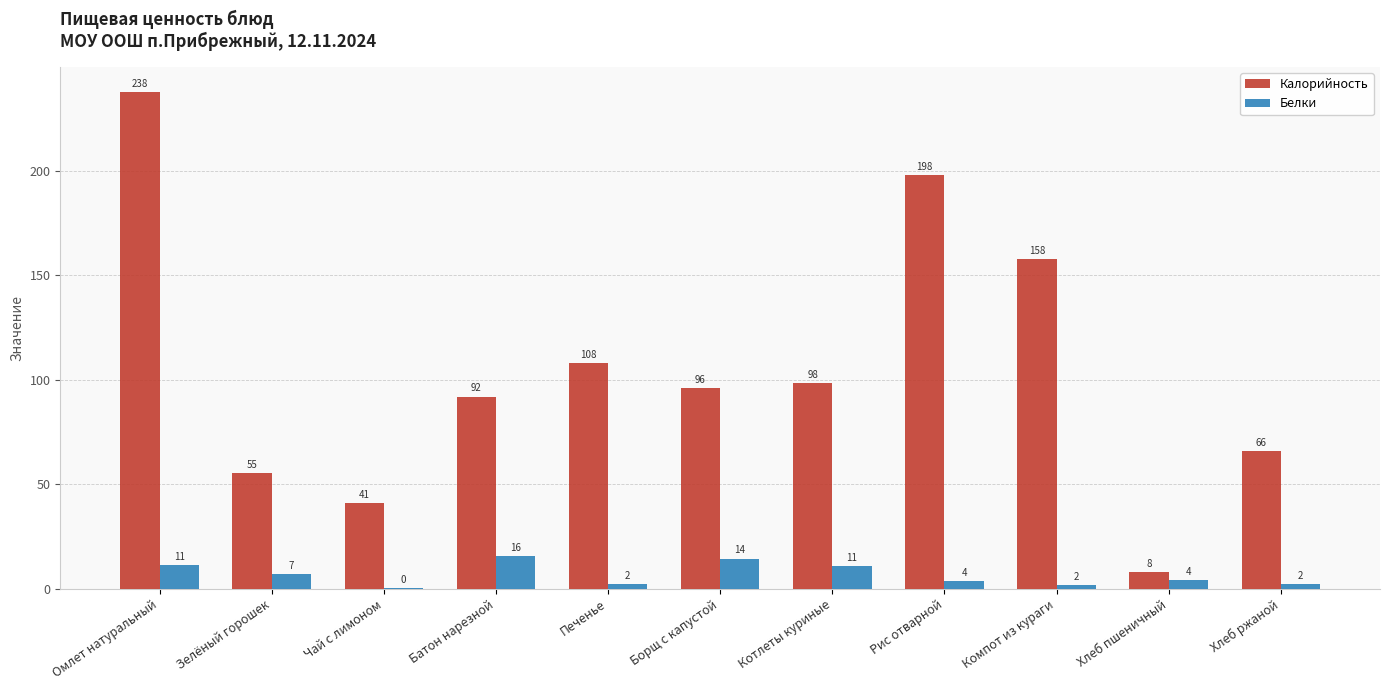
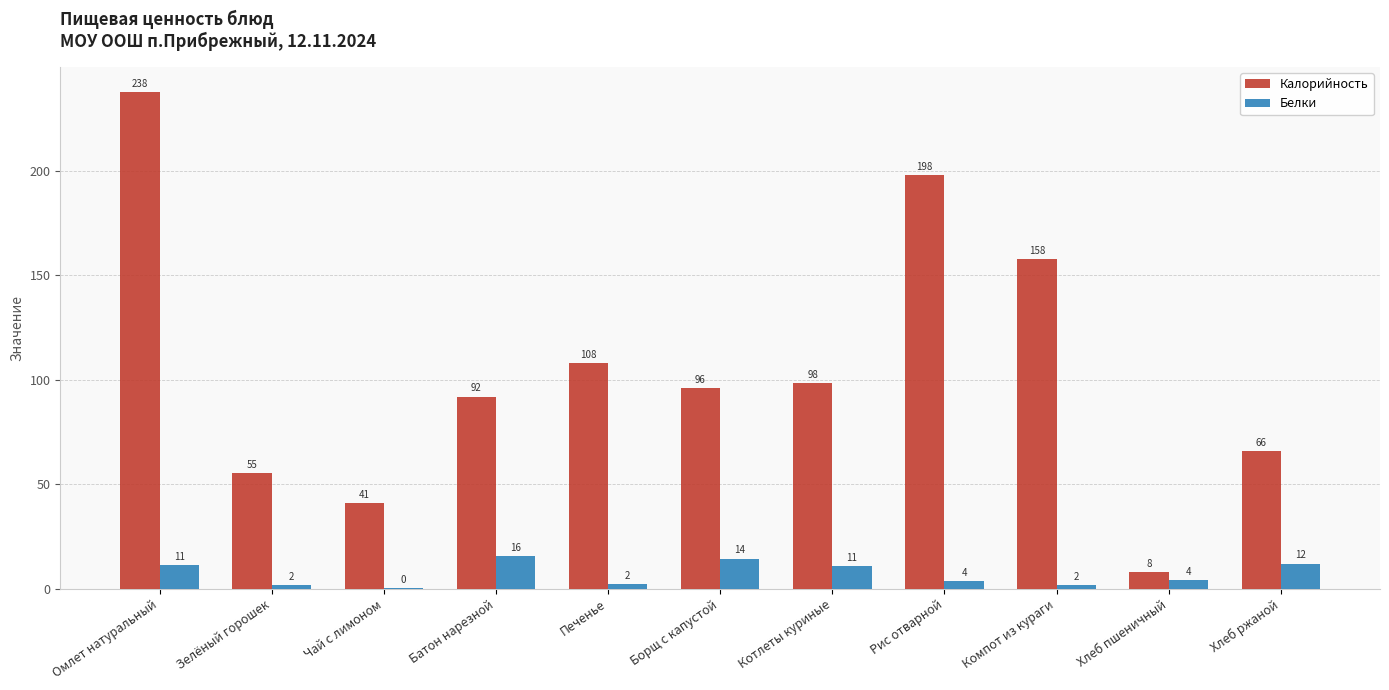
  {
    "Калорийность": {
      "Омлет натуральный": 238,
      "Зелёный горошек": 55,
      "Чай с лимоном": 41,
      "Батон нарезной": 92,
      "Печенье": 108,
      "Борщ с капустой": 96,
      "Котлеты куриные": 98,
      "Рис отварной": 198,
      "Компот из кураги": 158,
      "Хлеб пшеничный": 8,
      "Хлеб ржаной": 66
    },
    "Белки": {
      "Омлет натуральный": 11,
-     "Зелёный горошек": 7,
+     "Зелёный горошек": 2,
      "Чай с лимоном": 0,
      "Батон нарезной": 16,
      "Печенье": 2,
      "Борщ с капустой": 14,
      "Котлеты куриные": 11,
      "Рис отварной": 4,
      "Компот из кураги": 2,
      "Хлеб пшеничный": 4,
-     "Хлеб ржаной": 2
+     "Хлеб ржаной": 12
    }
  }
